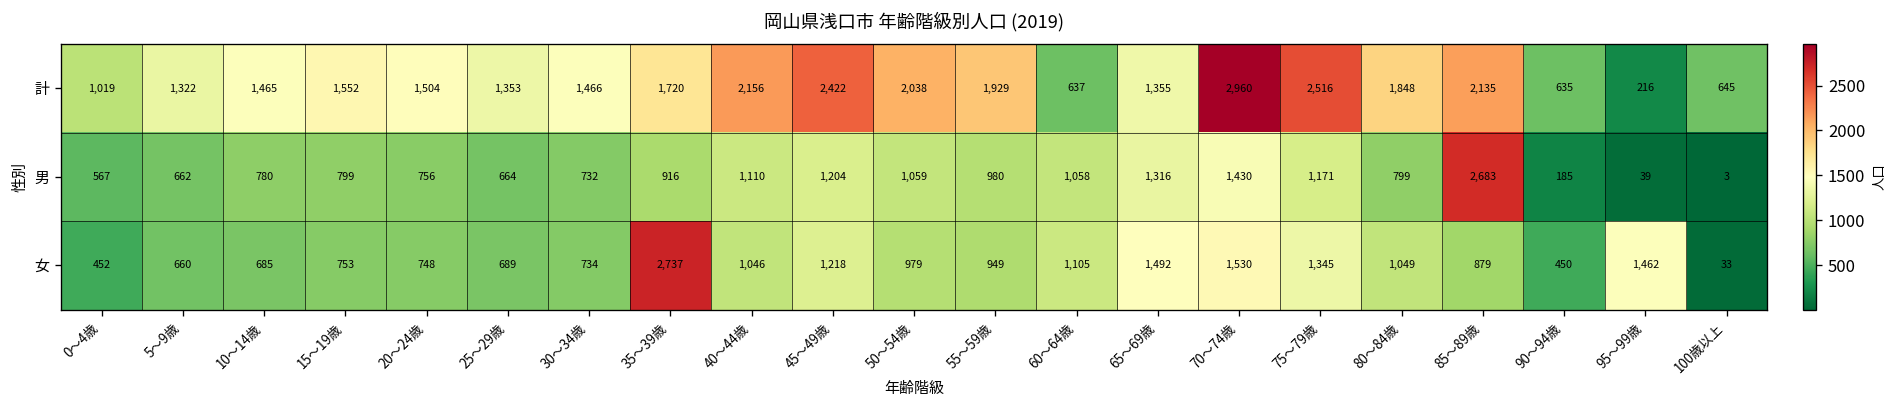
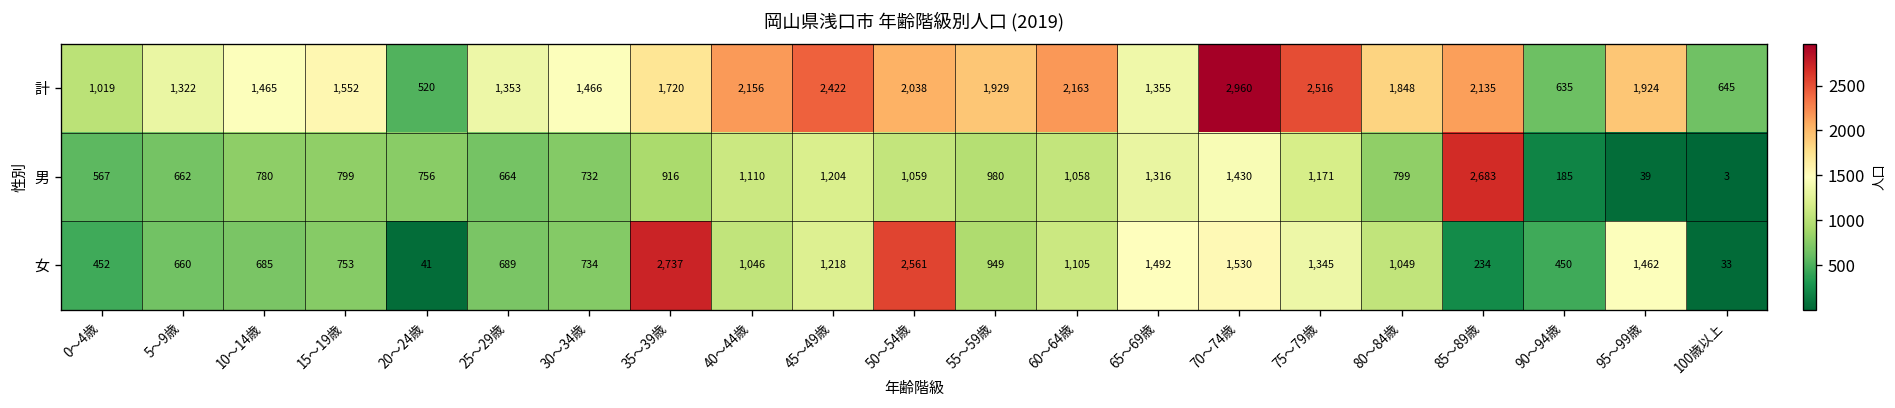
  {
    "計": {
      "0～4歳": "1,019",
      "5～9歳": "1,322",
      "10～14歳": "1,465",
      "15～19歳": "1,552",
-     "20～24歳": "1,504",
+     "20～24歳": "520",
      "25～29歳": "1,353",
      "30～34歳": "1,466",
      "35～39歳": "1,720",
      "40～44歳": "2,156",
      "45～49歳": "2,422",
      "50～54歳": "2,038",
      "55～59歳": "1,929",
-     "60～64歳": "637",
+     "60～64歳": "2,163",
      "65～69歳": "1,355",
      "70～74歳": "2,960",
      "75～79歳": "2,516",
      "80～84歳": "1,848",
      "85～89歳": "2,135",
      "90～94歳": "635",
-     "95～99歳": "216",
+     "95～99歳": "1,924",
      "100歳以上": "645"
    },
    "男": {
      "0～4歳": "567",
      "5～9歳": "662",
      "10～14歳": "780",
      "15～19歳": "799",
      "20～24歳": "756",
      "25～29歳": "664",
      "30～34歳": "732",
      "35～39歳": "916",
      "40～44歳": "1,110",
      "45～49歳": "1,204",
      "50～54歳": "1,059",
      "55～59歳": "980",
      "60～64歳": "1,058",
      "65～69歳": "1,316",
      "70～74歳": "1,430",
      "75～79歳": "1,171",
      "80～84歳": "799",
      "85～89歳": "2,683",
      "90～94歳": "185",
      "95～99歳": "39",
      "100歳以上": "3"
    },
    "女": {
      "0～4歳": "452",
      "5～9歳": "660",
      "10～14歳": "685",
      "15～19歳": "753",
-     "20～24歳": "748",
+     "20～24歳": "41",
      "25～29歳": "689",
      "30～34歳": "734",
      "35～39歳": "2,737",
      "40～44歳": "1,046",
      "45～49歳": "1,218",
-     "50～54歳": "979",
+     "50～54歳": "2,561",
      "55～59歳": "949",
      "60～64歳": "1,105",
      "65～69歳": "1,492",
      "70～74歳": "1,530",
      "75～79歳": "1,345",
      "80～84歳": "1,049",
-     "85～89歳": "879",
+     "85～89歳": "234",
      "90～94歳": "450",
      "95～99歳": "1,462",
      "100歳以上": "33"
    }
  }
